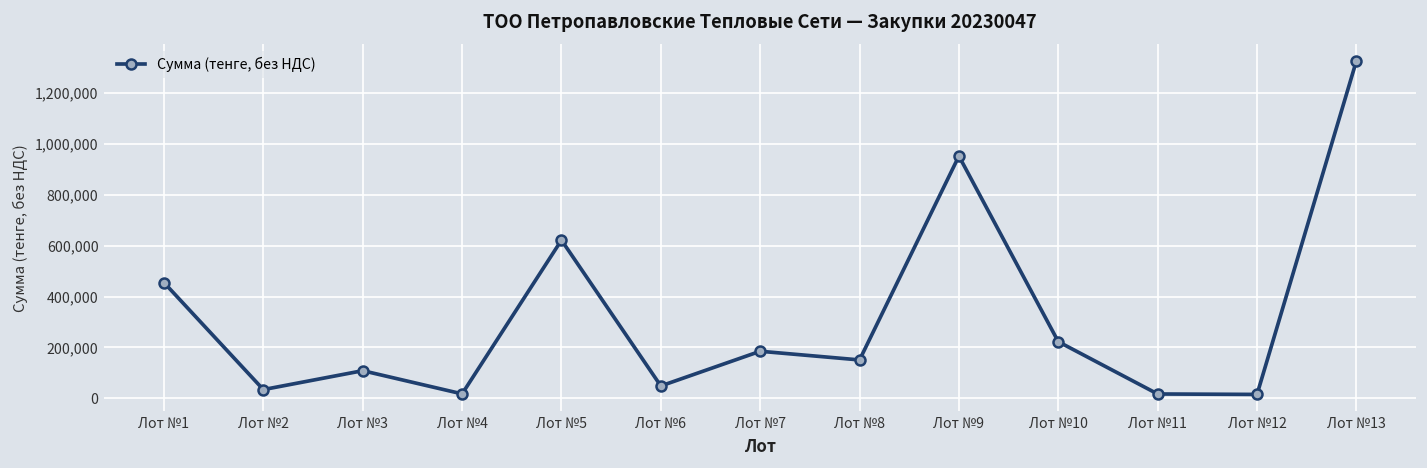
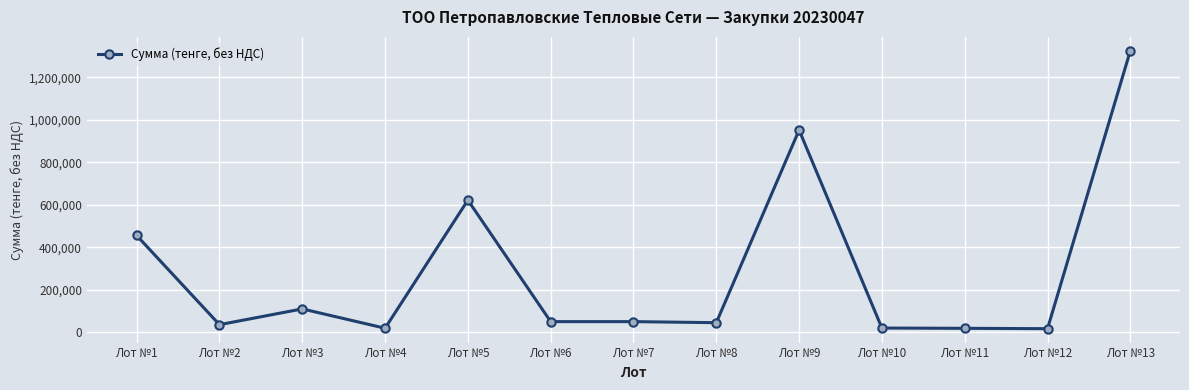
  {
    "Лот №1": "450,000",
    "Лот №2": "30,000",
    "Лот №3": "110,000",
    "Лот №4": "20,000",
    "Лот №5": "620,000",
    "Лот №6": "50,000",
-   "Лот №7": "190,000",
-   "Лот №8": "150,000",
+   "Лот №7": "50,000",
+   "Лот №8": "40,000",
    "Лот №9": "950,000",
-   "Лот №10": "220,000",
+   "Лот №10": "20,000",
    "Лот №11": "20,000",
    "Лот №12": "20,000",
    "Лот №13": "1,330,000"
  }
